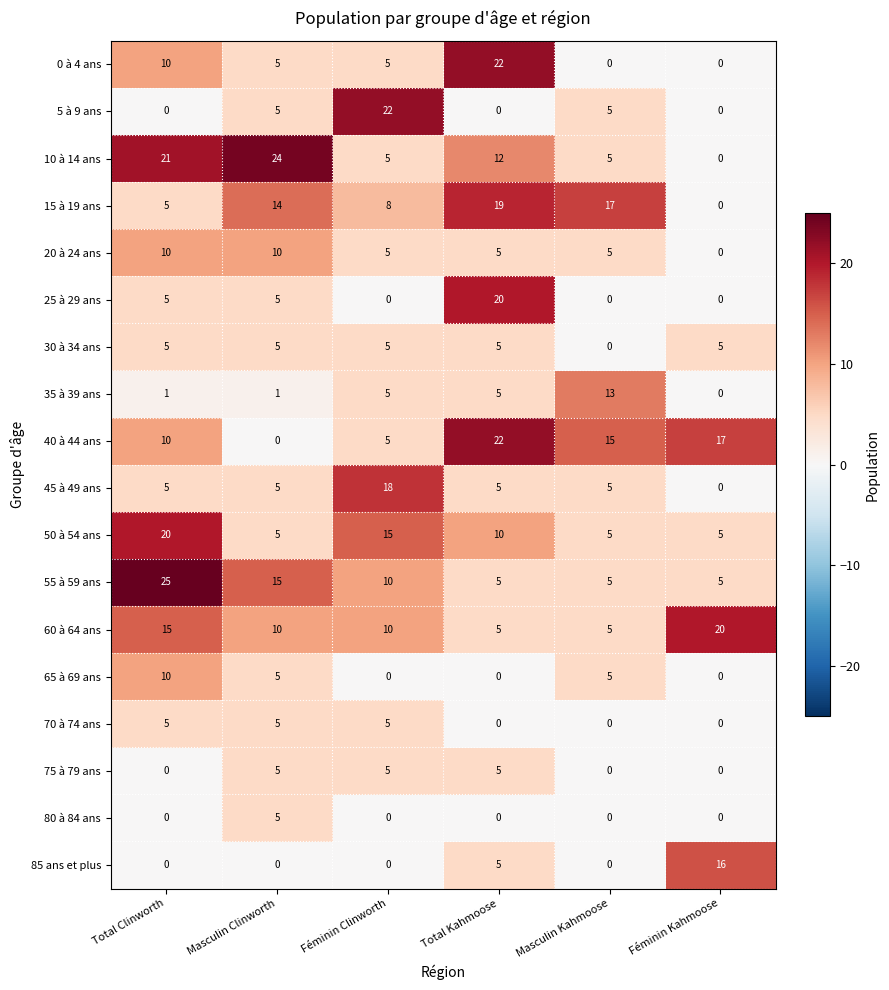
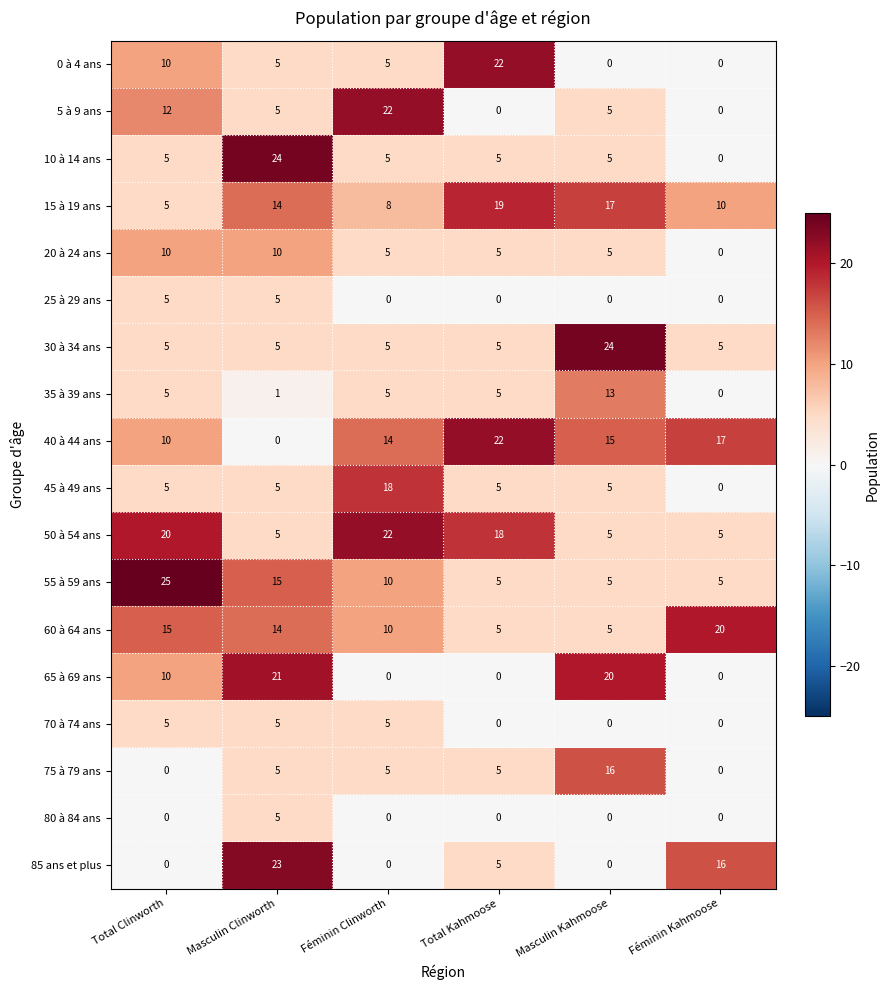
  {
    "0 à 4 ans": {
      "Total Clinworth": 10,
      "Masculin Clinworth": 5,
      "Féminin Clinworth": 5,
      "Total Kahmoose": 22,
      "Masculin Kahmoose": 0,
      "Féminin Kahmoose": 0
    },
    "5 à 9 ans": {
-     "Total Clinworth": 0,
+     "Total Clinworth": 12,
      "Masculin Clinworth": 5,
      "Féminin Clinworth": 22,
      "Total Kahmoose": 0,
      "Masculin Kahmoose": 5,
      "Féminin Kahmoose": 0
    },
    "10 à 14 ans": {
-     "Total Clinworth": 21,
+     "Total Clinworth": 5,
      "Masculin Clinworth": 24,
      "Féminin Clinworth": 5,
-     "Total Kahmoose": 12,
+     "Total Kahmoose": 5,
      "Masculin Kahmoose": 5,
      "Féminin Kahmoose": 0
    },
    "15 à 19 ans": {
      "Total Clinworth": 5,
      "Masculin Clinworth": 14,
      "Féminin Clinworth": 8,
      "Total Kahmoose": 19,
      "Masculin Kahmoose": 17,
-     "Féminin Kahmoose": 0
+     "Féminin Kahmoose": 10
    },
    "20 à 24 ans": {
      "Total Clinworth": 10,
      "Masculin Clinworth": 10,
      "Féminin Clinworth": 5,
      "Total Kahmoose": 5,
      "Masculin Kahmoose": 5,
      "Féminin Kahmoose": 0
    },
    "25 à 29 ans": {
      "Total Clinworth": 5,
      "Masculin Clinworth": 5,
      "Féminin Clinworth": 0,
-     "Total Kahmoose": 20,
+     "Total Kahmoose": 0,
      "Masculin Kahmoose": 0,
      "Féminin Kahmoose": 0
    },
    "30 à 34 ans": {
      "Total Clinworth": 5,
      "Masculin Clinworth": 5,
      "Féminin Clinworth": 5,
      "Total Kahmoose": 5,
-     "Masculin Kahmoose": 0,
+     "Masculin Kahmoose": 24,
      "Féminin Kahmoose": 5
    },
    "35 à 39 ans": {
-     "Total Clinworth": 1,
+     "Total Clinworth": 5,
      "Masculin Clinworth": 1,
      "Féminin Clinworth": 5,
      "Total Kahmoose": 5,
      "Masculin Kahmoose": 13,
      "Féminin Kahmoose": 0
    },
    "40 à 44 ans": {
      "Total Clinworth": 10,
      "Masculin Clinworth": 0,
-     "Féminin Clinworth": 5,
+     "Féminin Clinworth": 14,
      "Total Kahmoose": 22,
      "Masculin Kahmoose": 15,
      "Féminin Kahmoose": 17
    },
    "45 à 49 ans": {
      "Total Clinworth": 5,
      "Masculin Clinworth": 5,
      "Féminin Clinworth": 18,
      "Total Kahmoose": 5,
      "Masculin Kahmoose": 5,
      "Féminin Kahmoose": 0
    },
    "50 à 54 ans": {
      "Total Clinworth": 20,
      "Masculin Clinworth": 5,
-     "Féminin Clinworth": 15,
-     "Total Kahmoose": 10,
+     "Féminin Clinworth": 22,
+     "Total Kahmoose": 18,
      "Masculin Kahmoose": 5,
      "Féminin Kahmoose": 5
    },
    "55 à 59 ans": {
      "Total Clinworth": 25,
      "Masculin Clinworth": 15,
      "Féminin Clinworth": 10,
      "Total Kahmoose": 5,
      "Masculin Kahmoose": 5,
      "Féminin Kahmoose": 5
    },
    "60 à 64 ans": {
      "Total Clinworth": 15,
-     "Masculin Clinworth": 10,
+     "Masculin Clinworth": 14,
      "Féminin Clinworth": 10,
      "Total Kahmoose": 5,
      "Masculin Kahmoose": 5,
      "Féminin Kahmoose": 20
    },
    "65 à 69 ans": {
      "Total Clinworth": 10,
-     "Masculin Clinworth": 5,
+     "Masculin Clinworth": 21,
      "Féminin Clinworth": 0,
      "Total Kahmoose": 0,
-     "Masculin Kahmoose": 5,
+     "Masculin Kahmoose": 20,
      "Féminin Kahmoose": 0
    },
    "70 à 74 ans": {
      "Total Clinworth": 5,
      "Masculin Clinworth": 5,
      "Féminin Clinworth": 5,
      "Total Kahmoose": 0,
      "Masculin Kahmoose": 0,
      "Féminin Kahmoose": 0
    },
    "75 à 79 ans": {
      "Total Clinworth": 0,
      "Masculin Clinworth": 5,
      "Féminin Clinworth": 5,
      "Total Kahmoose": 5,
-     "Masculin Kahmoose": 0,
+     "Masculin Kahmoose": 16,
      "Féminin Kahmoose": 0
    },
    "80 à 84 ans": {
      "Total Clinworth": 0,
      "Masculin Clinworth": 5,
      "Féminin Clinworth": 0,
      "Total Kahmoose": 0,
      "Masculin Kahmoose": 0,
      "Féminin Kahmoose": 0
    },
    "85 ans et plus": {
      "Total Clinworth": 0,
-     "Masculin Clinworth": 0,
+     "Masculin Clinworth": 23,
      "Féminin Clinworth": 0,
      "Total Kahmoose": 5,
      "Masculin Kahmoose": 0,
      "Féminin Kahmoose": 16
    }
  }
